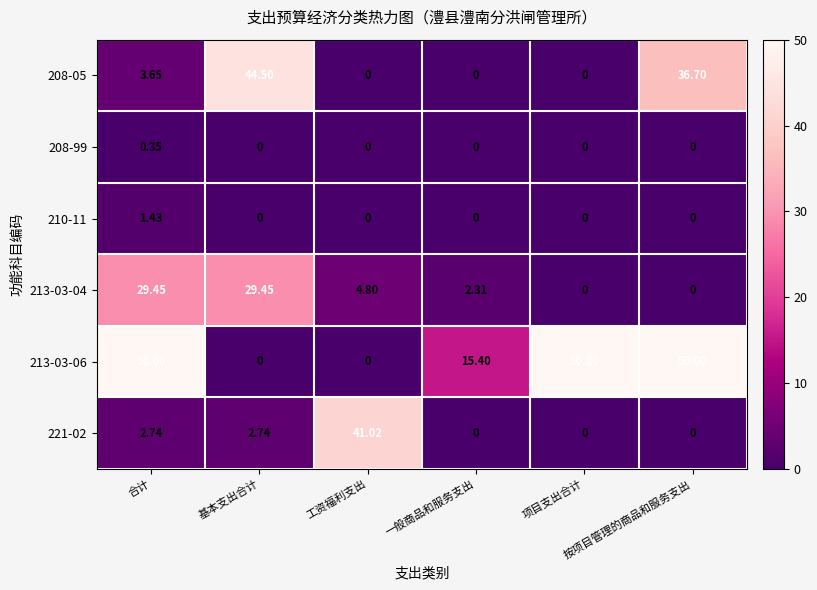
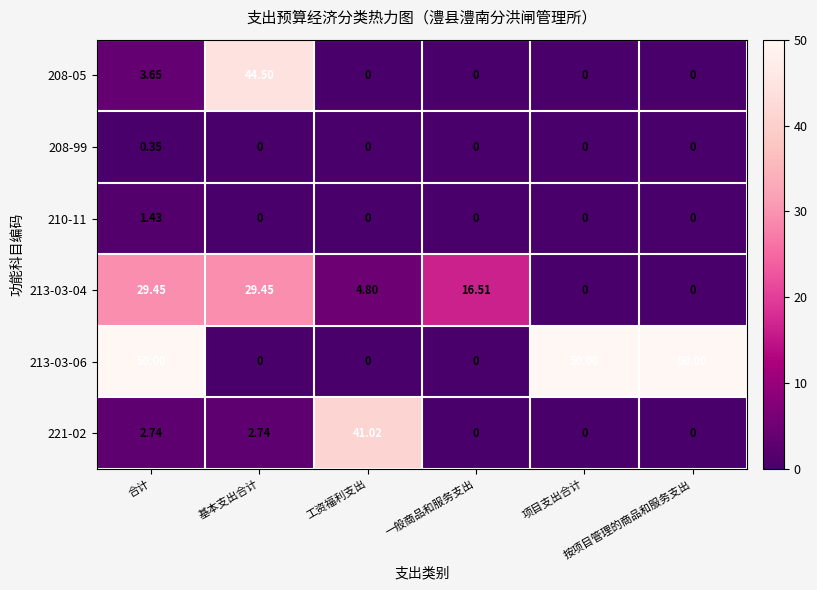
  {
    "208-05": {
      "合计": 3.65,
      "工资福利支出": 0,
      "一般商品和服务支出": 0,
      "项目支出合计": 0,
-     "按项目管理的商品和服务支出": 36.70
+     "按项目管理的商品和服务支出": 0
    },
    "208-99": {
      "合计": 0.35,
      "基本支出合计": 0,
      "工资福利支出": 0,
      "一般商品和服务支出": 0,
      "项目支出合计": 0,
      "按项目管理的商品和服务支出": 0
    },
    "210-11": {
      "合计": 1.43,
      "基本支出合计": 0,
      "工资福利支出": 0,
      "一般商品和服务支出": 0,
      "项目支出合计": 0,
      "按项目管理的商品和服务支出": 0
    },
    "213-03-04": {
      "合计": 29.45,
      "基本支出合计": 29.45,
      "工资福利支出": 4.80,
-     "一般商品和服务支出": 2.31,
+     "一般商品和服务支出": 16.51,
      "项目支出合计": 0,
      "按项目管理的商品和服务支出": 0
    },
    "213-03-06": {
      "基本支出合计": 0,
      "工资福利支出": 0,
-     "一般商品和服务支出": 15.40
+     "一般商品和服务支出": 0
    },
    "221-02": {
      "合计": 2.74,
      "基本支出合计": 2.74,
      "一般商品和服务支出": 0,
      "项目支出合计": 0,
      "按项目管理的商品和服务支出": 0
    }
  }
